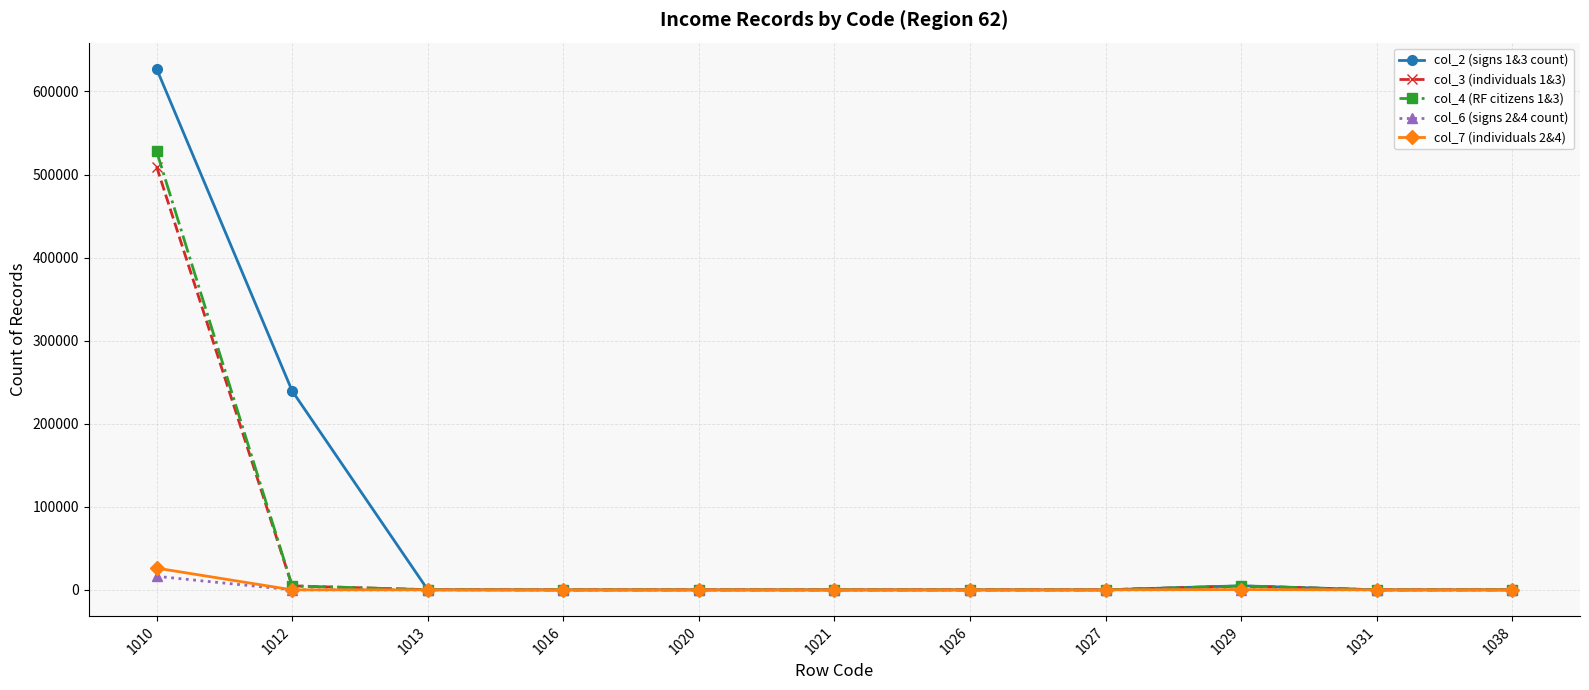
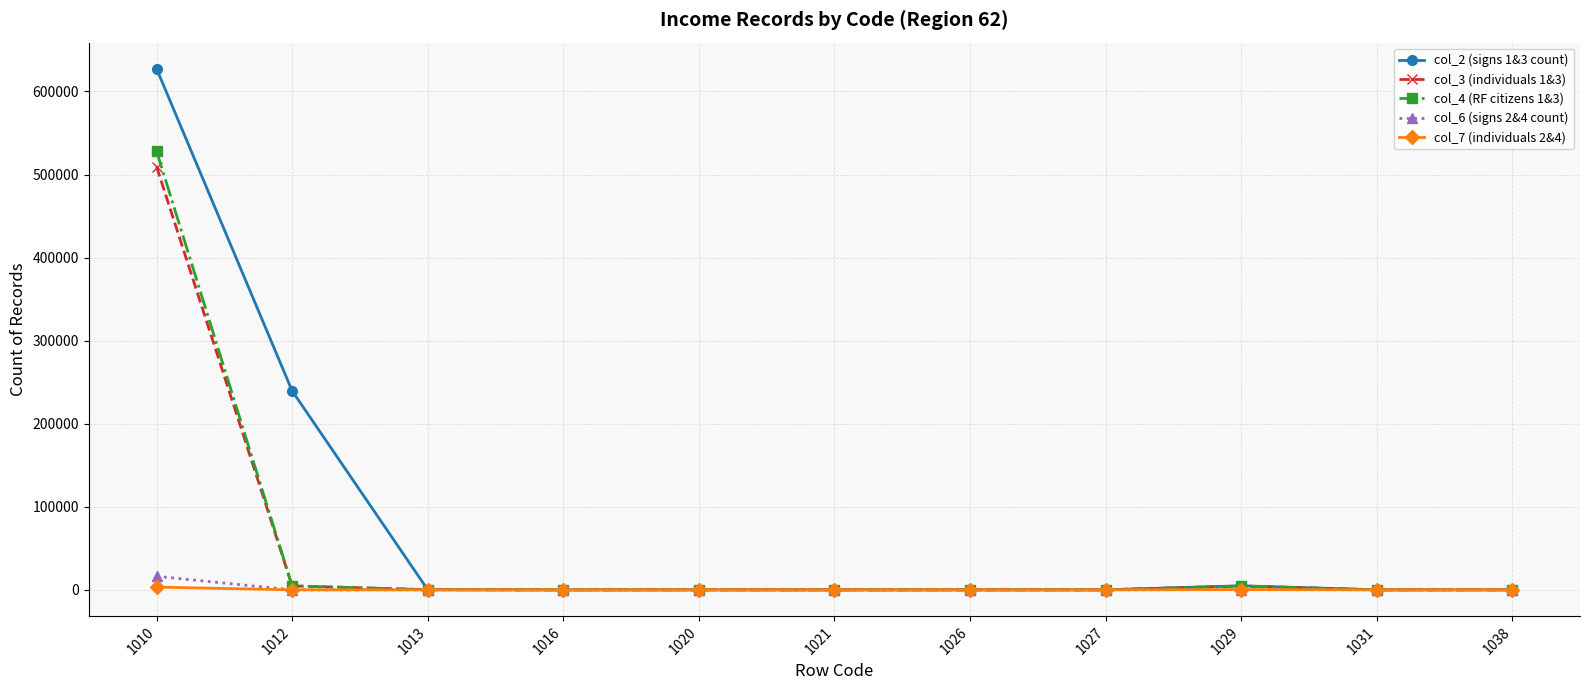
  {
    "col_2 (signs 1&3 count)": {
      "1010": 630000,
      "1012": 240000
    },
    "col_3 (individuals 1&3)": {
      "1010": 510000
    },
    "col_4 (RF citizens 1&3)": {
      "1010": 530000
    },
    "col_6 (signs 2&4 count)": {
      "1010": 20000
    },
    "col_7 (individuals 2&4)": {
-     "1010": 30000
+     "1010": 0
    }
  }
